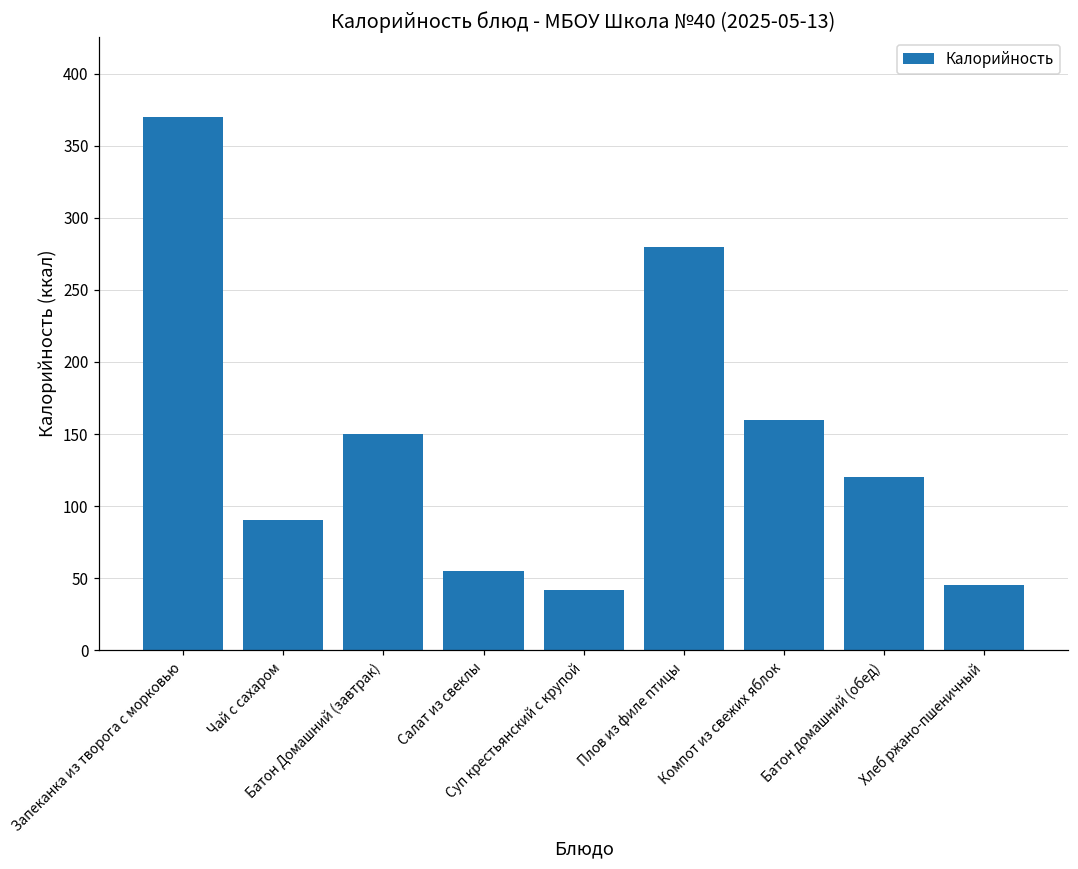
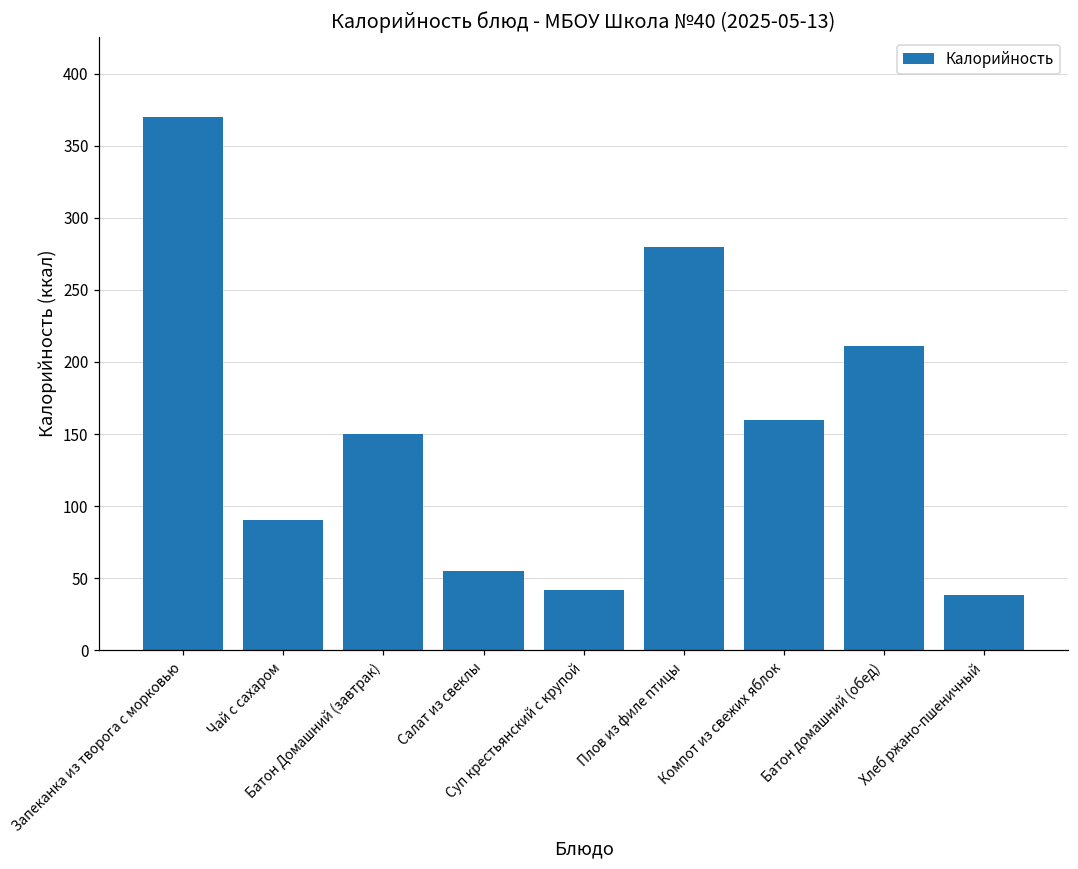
  {
    "Запеканка из творога с морковью": 370,
    "Чай с сахаром": 90,
    "Батон Домашний (завтрак)": 150,
    "Салат из свеклы": 55,
    "Суп крестьянский с крупой": 42,
    "Плов из филе птицы": 280,
    "Компот из свежих яблок": 160,
-   "Батон домашний (обед)": 120,
-   "Хлеб ржано-пшеничный": 45
+   "Батон домашний (обед)": 211,
+   "Хлеб ржано-пшеничный": 38
  }
